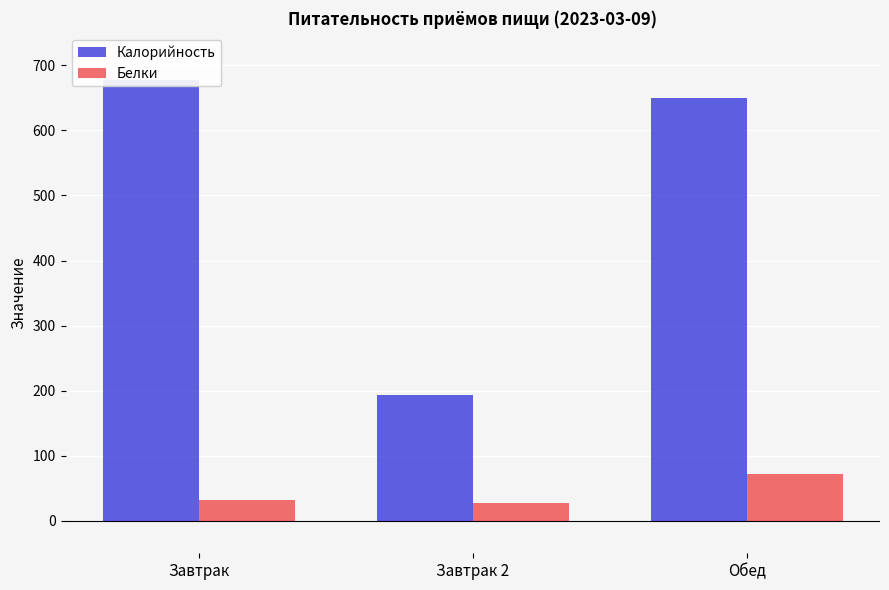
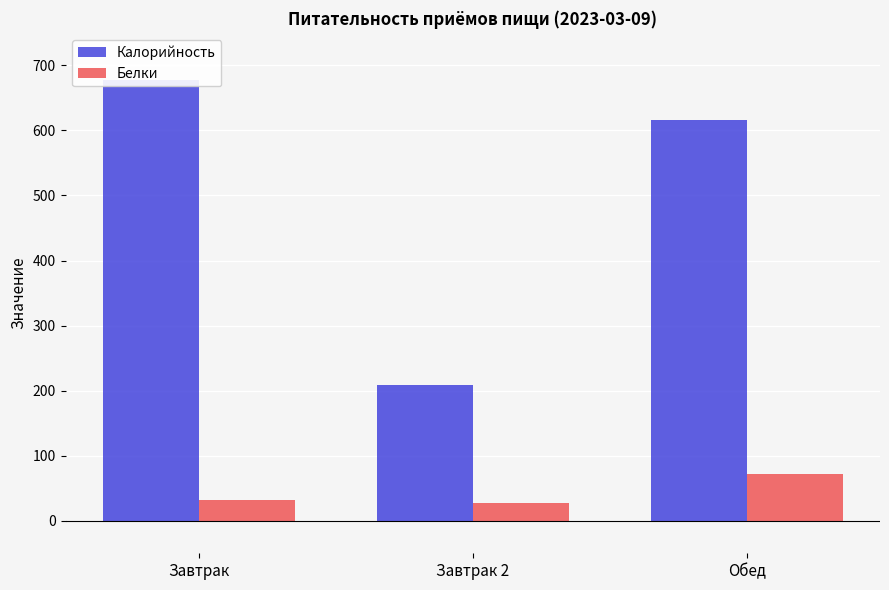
  {
    "Калорийность": {
-     "Завтрак 2": 190,
-     "Обед": 650
+     "Завтрак 2": 210,
+     "Обед": 620
    },
    "Белки": {
      "Завтрак": 30,
      "Завтрак 2": 30,
      "Обед": 70
    }
  }
